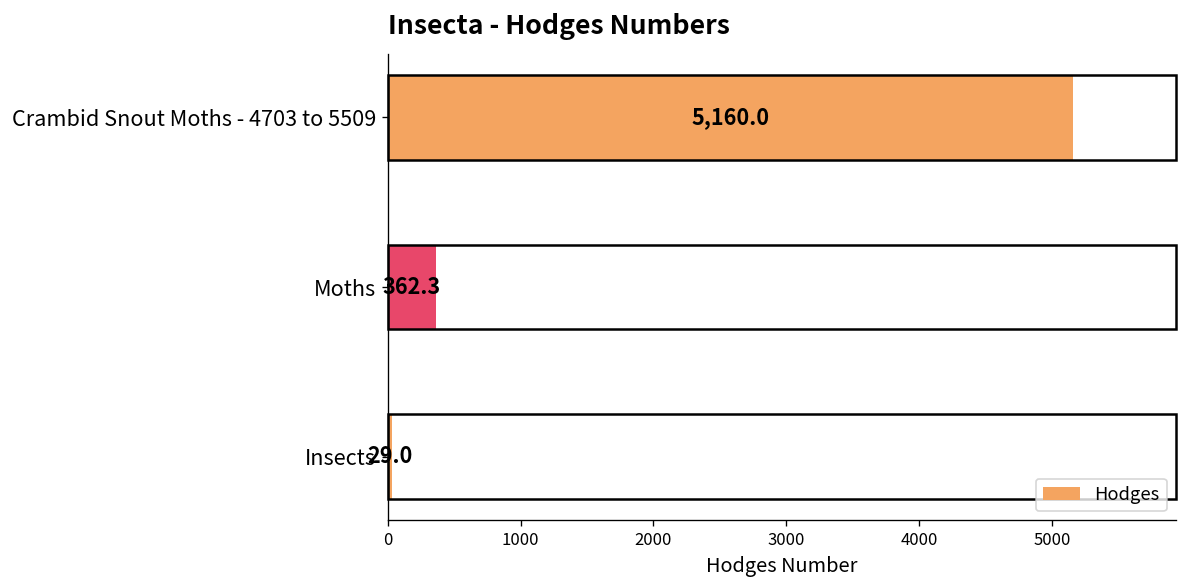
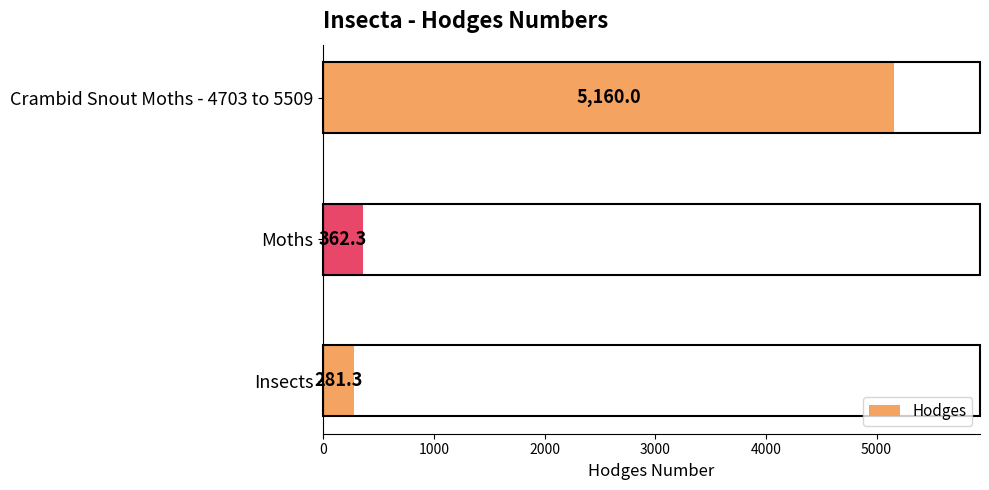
  {
    "Crambid Snout Moths - 4703 to 5509": "5,160.0",
    "Moths": "362.3",
-   "Insects": "29.0"
+   "Insects": "281.3"
  }
